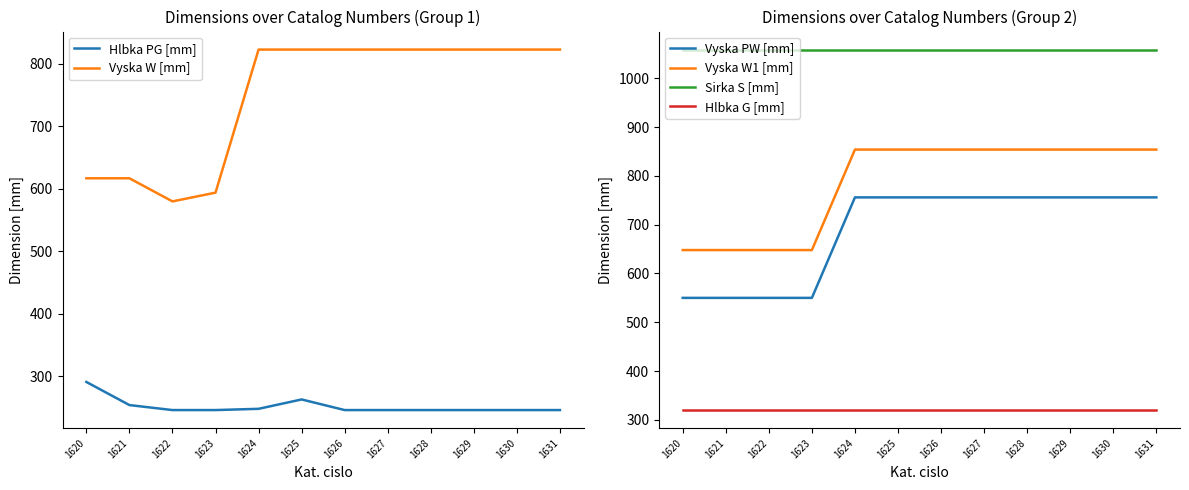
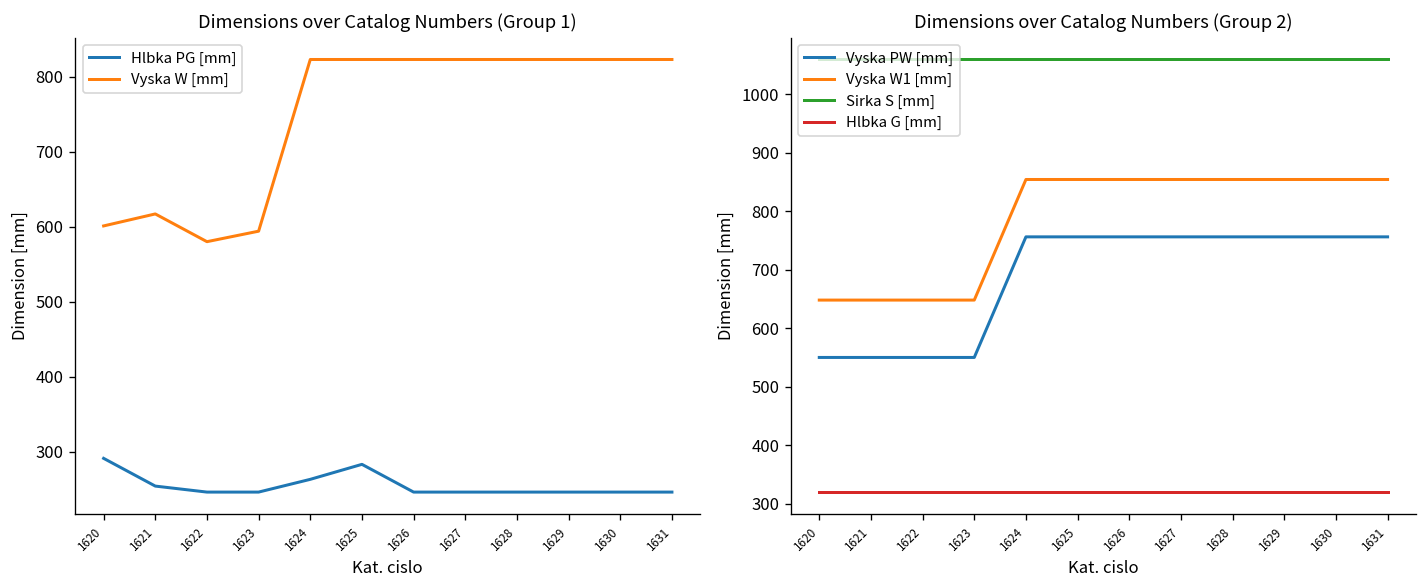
  {
    "Dimensions over Catalog Numbers (Group 1)": {
      "Hlbka PG [mm]": {
        "1620": 290,
        "1621": 250,
        "1622": 250,
        "1623": 250,
-       "1624": 250,
-       "1625": 260,
+       "1624": 260,
+       "1625": 280,
        "1626": 250,
        "1627": 250,
        "1628": 250,
        "1629": 250,
        "1630": 250,
        "1631": 250
      },
      "Vyska W [mm]": {
-       "1620": 620,
+       "1620": 600,
        "1621": 620,
        "1622": 580,
        "1623": 590,
        "1624": 820,
        "1625": 820,
        "1626": 820,
        "1627": 820,
        "1628": 820,
        "1629": 820,
        "1630": 820,
        "1631": 820
      }
    },
    "Dimensions over Catalog Numbers (Group 2)": {
      "Vyska PW [mm]": {
        "1620": 550,
        "1621": 550,
        "1622": 550,
        "1623": 550,
        "1624": 760,
        "1625": 760,
        "1626": 760,
        "1627": 760,
        "1628": 760,
        "1629": 760,
        "1630": 760,
        "1631": 760
      },
      "Vyska W1 [mm]": {
        "1620": 650,
        "1621": 650,
        "1622": 650,
        "1623": 650,
        "1624": 850,
        "1625": 850,
        "1626": 850,
        "1627": 850,
        "1628": 850,
        "1629": 850,
        "1630": 850,
        "1631": 850
      },
      "Sirka S [mm]": {
        "1623": 1060,
        "1624": 1060,
        "1625": 1060,
        "1626": 1060,
        "1627": 1060,
        "1628": 1060,
        "1629": 1060,
        "1630": 1060,
        "1631": 1060
      },
      "Hlbka G [mm]": {
        "1620": 320,
        "1621": 320,
        "1622": 320,
        "1623": 320,
        "1624": 320,
        "1625": 320,
        "1626": 320,
        "1627": 320,
        "1628": 320,
        "1629": 320,
        "1630": 320,
        "1631": 320
      }
    }
  }
